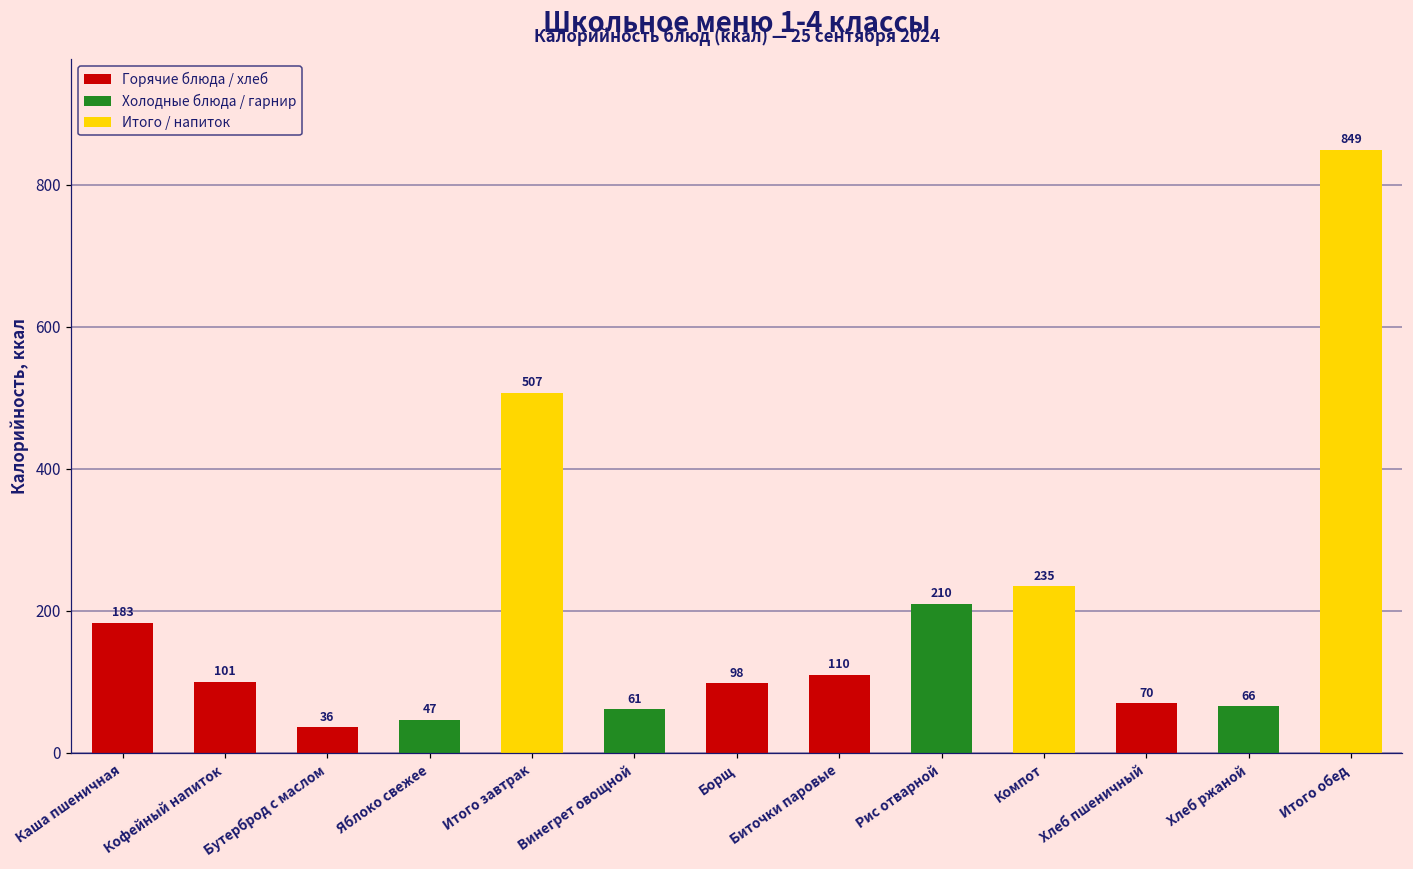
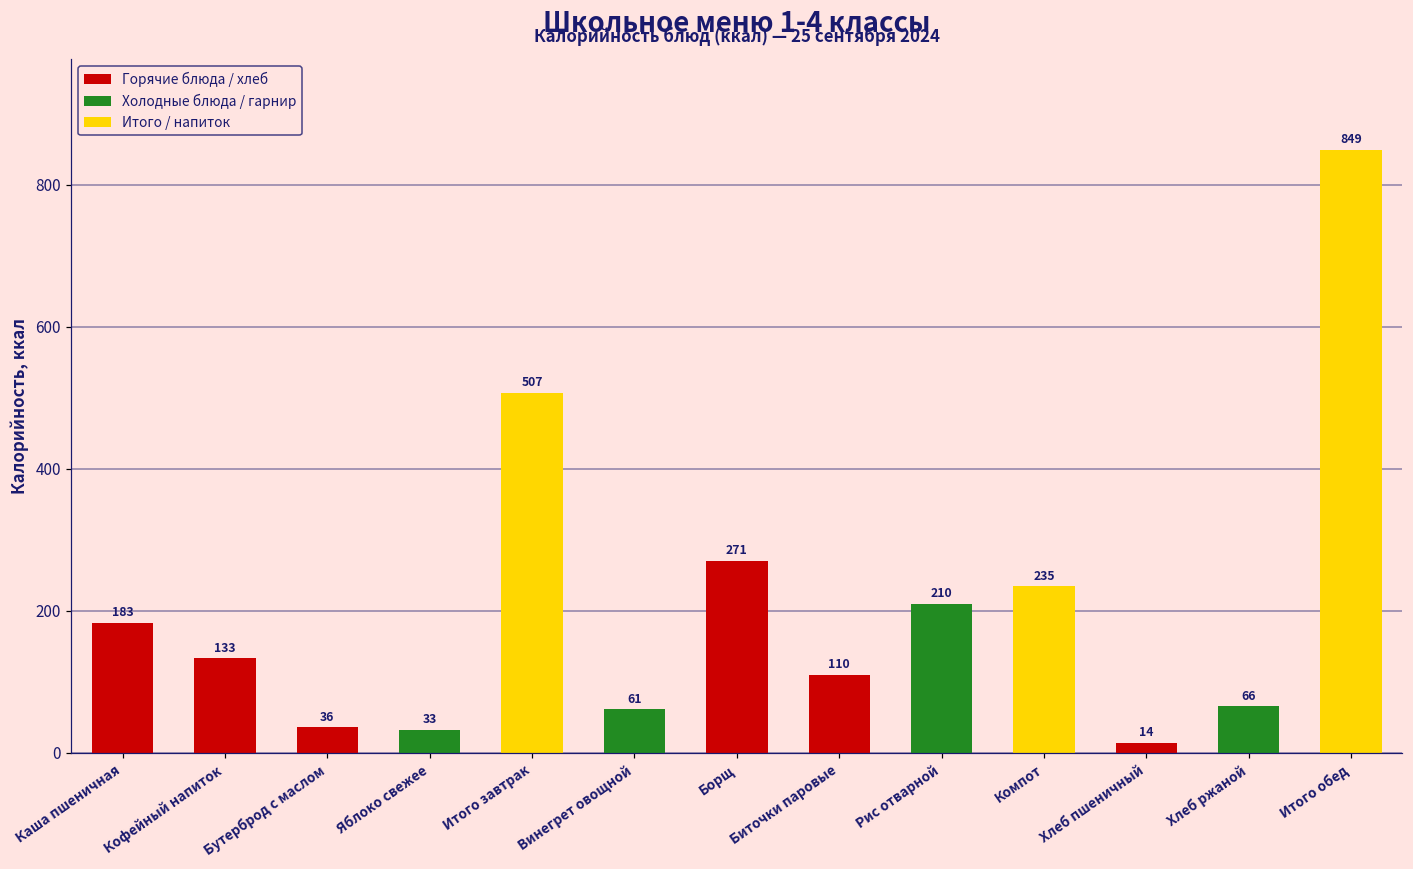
  {
    "Каша пшеничная": 183,
-   "Кофейный напиток": 101,
+   "Кофейный напиток": 133,
    "Бутерброд с маслом": 36,
-   "Яблоко свежее": 47,
+   "Яблоко свежее": 33,
    "Итого завтрак": 507,
    "Винегрет овощной": 61,
-   "Борщ": 98,
+   "Борщ": 271,
    "Биточки паровые": 110,
    "Рис отварной": 210,
    "Компот": 235,
-   "Хлеб пшеничный": 70,
+   "Хлеб пшеничный": 14,
    "Хлеб ржаной": 66,
    "Итого обед": 849
  }
